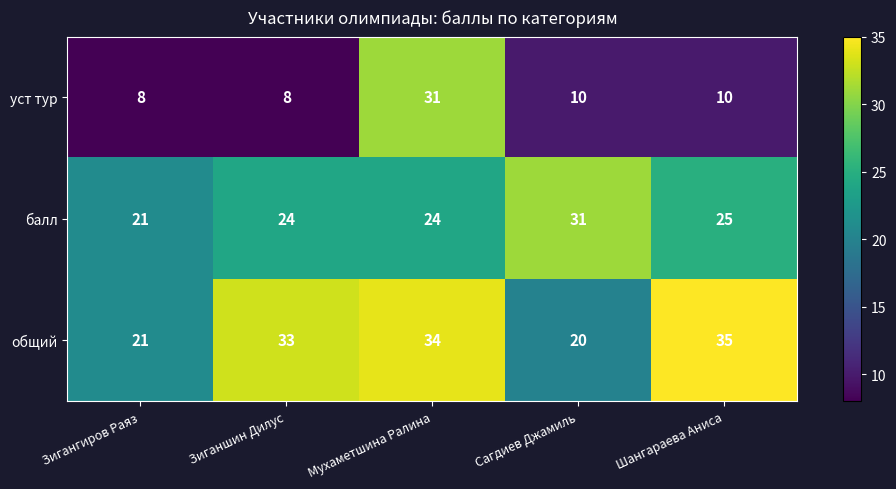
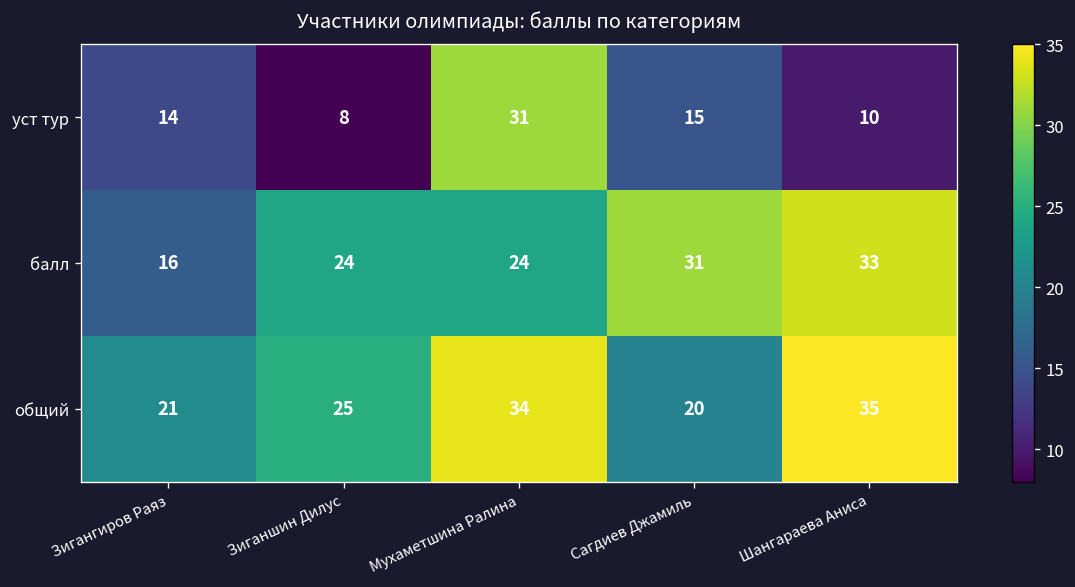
  {
    "уст тур": {
-     "Зигангиров Раяз": 8,
+     "Зигангиров Раяз": 14,
      "Зиганшин Дилус": 8,
      "Мухаметшина Ралина": 31,
-     "Сагдиев Джамиль": 10,
+     "Сагдиев Джамиль": 15,
      "Шангараева Аниса": 10
    },
    "балл": {
-     "Зигангиров Раяз": 21,
+     "Зигангиров Раяз": 16,
      "Зиганшин Дилус": 24,
      "Мухаметшина Ралина": 24,
      "Сагдиев Джамиль": 31,
-     "Шангараева Аниса": 25
+     "Шангараева Аниса": 33
    },
    "общий": {
      "Зигангиров Раяз": 21,
-     "Зиганшин Дилус": 33,
+     "Зиганшин Дилус": 25,
      "Мухаметшина Ралина": 34,
      "Сагдиев Джамиль": 20,
      "Шангараева Аниса": 35
    }
  }
